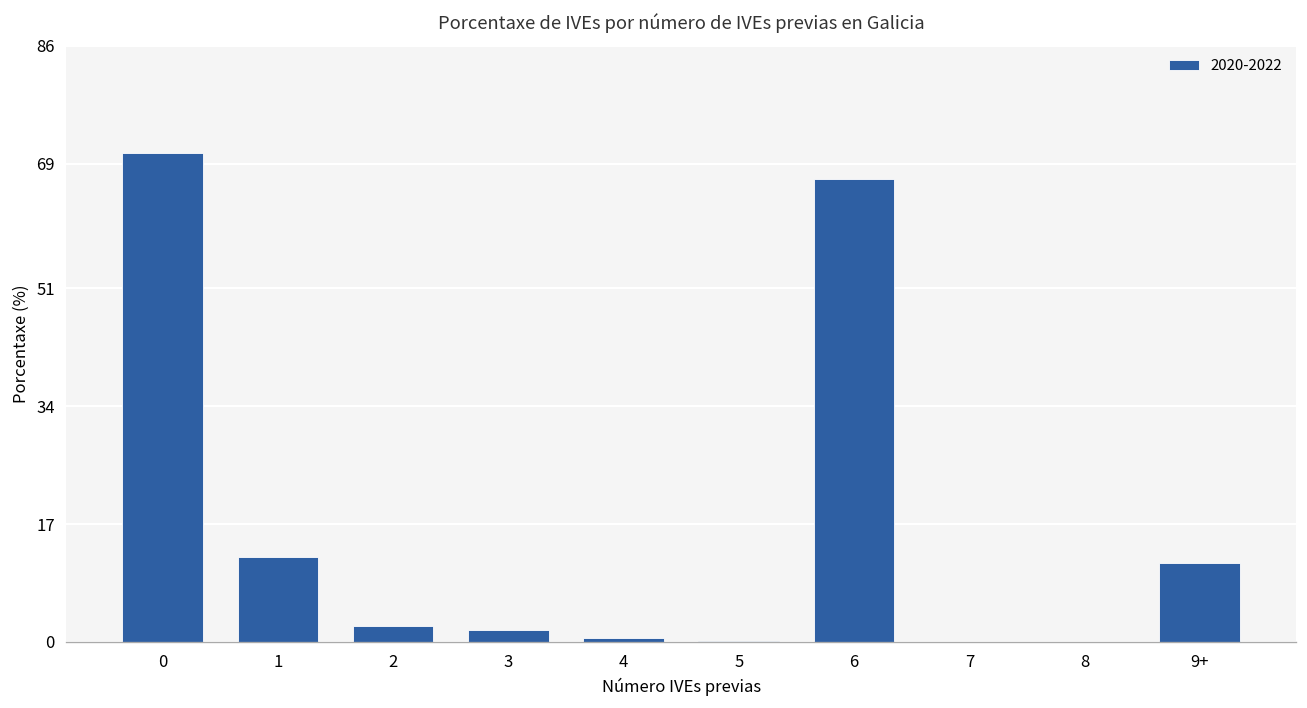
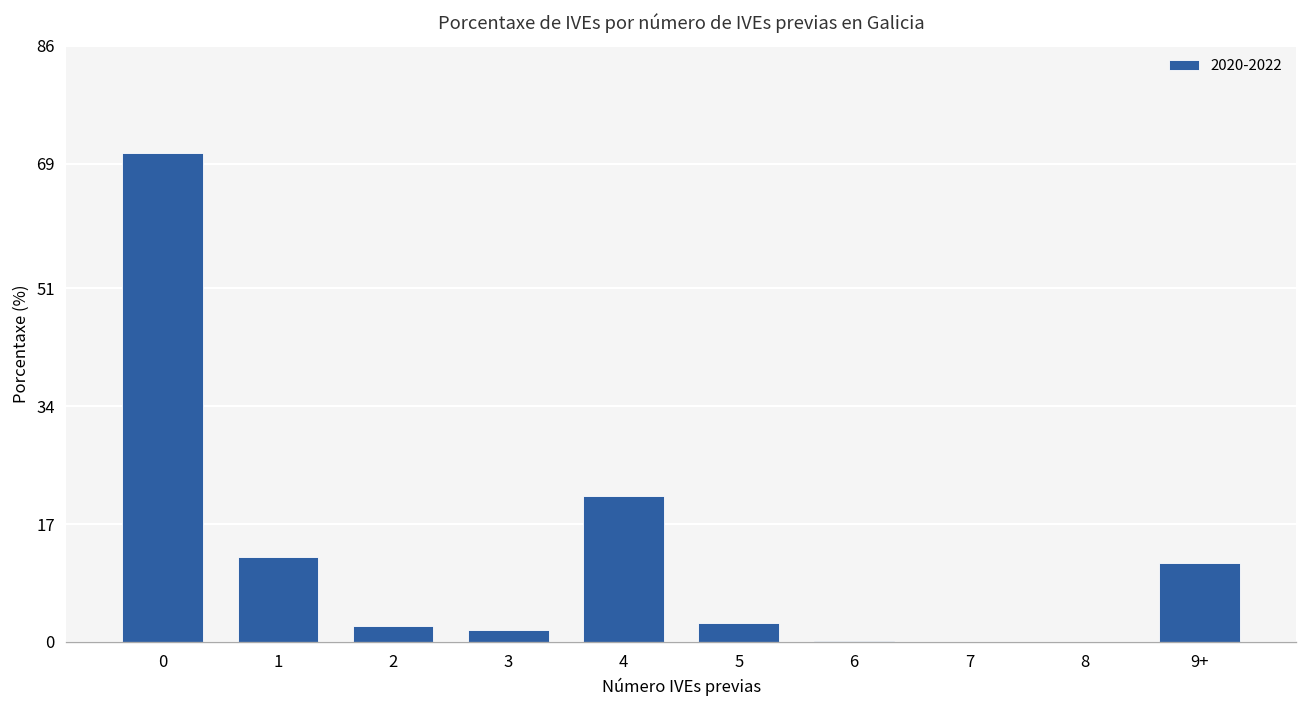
  {
    "0": 71,
    "1": 12,
    "2": 2,
    "3": 2,
-   "4": 1,
-   "5": 0,
-   "6": 67,
+   "4": 21,
+   "5": 3,
+   "6": 0,
    "9+": 11
  }
